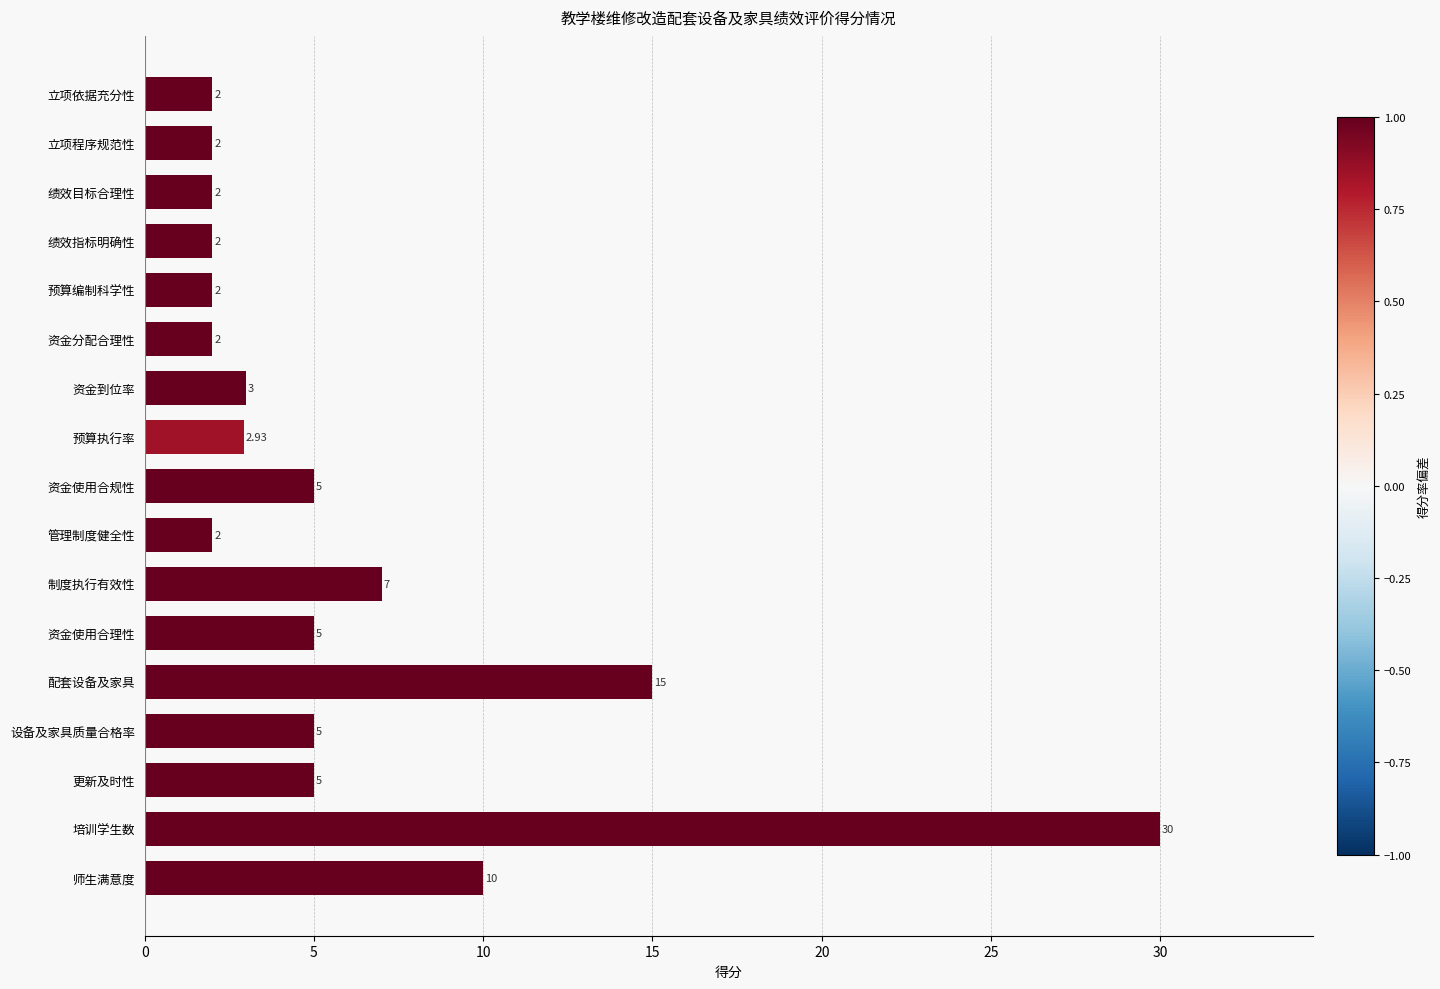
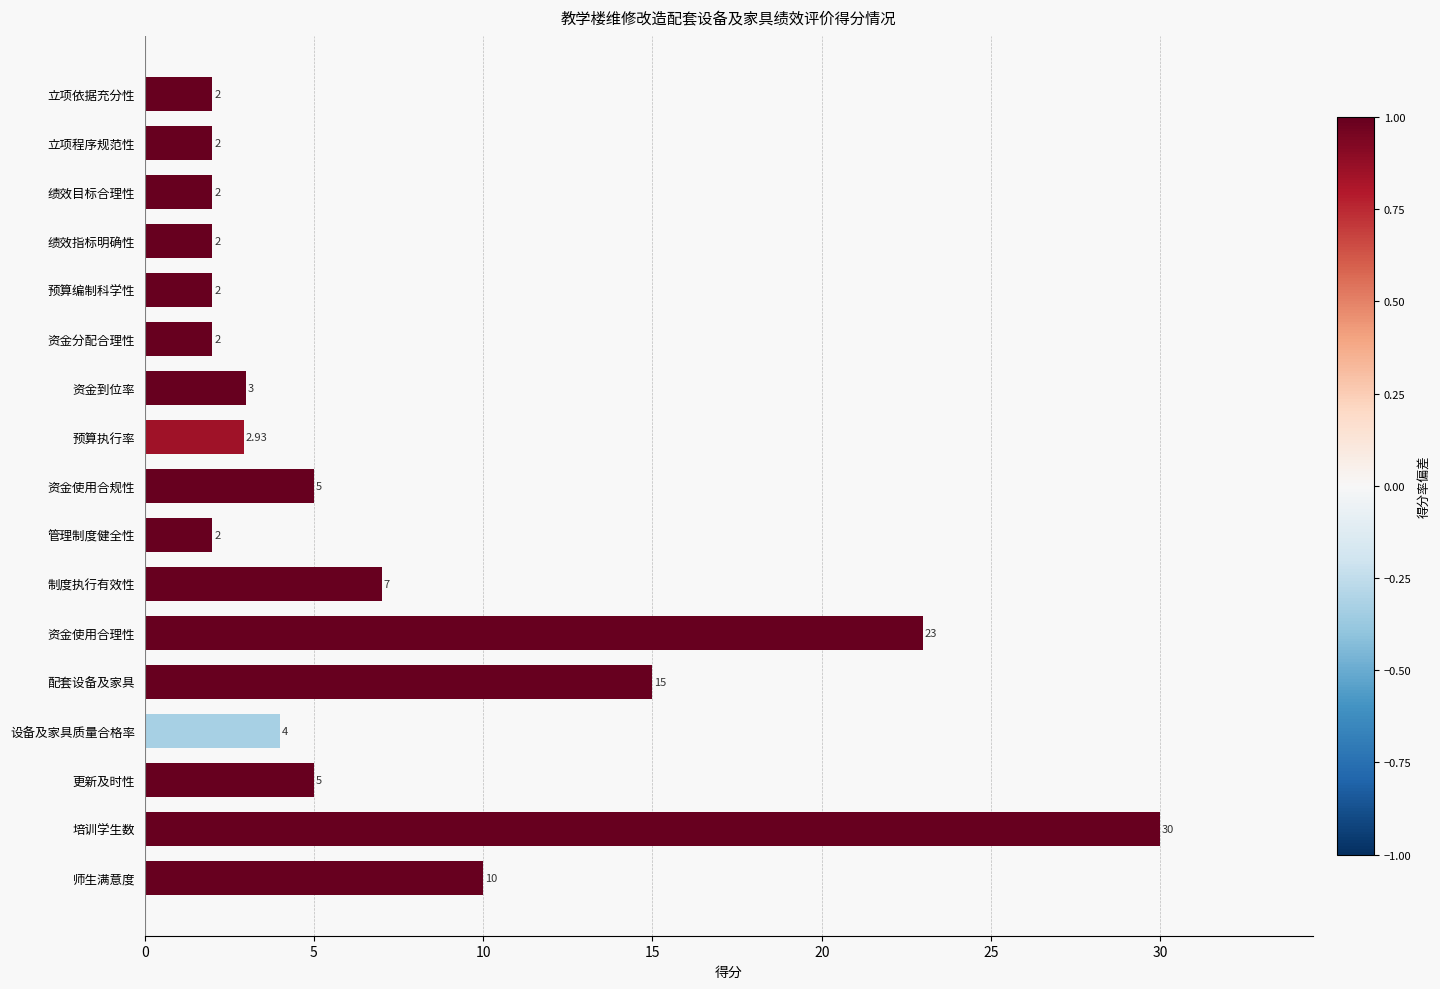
  {
    "立项依据充分性": 2,
    "立项程序规范性": 2,
    "绩效目标合理性": 2,
    "绩效指标明确性": 2,
    "预算编制科学性": 2,
    "资金分配合理性": 2,
    "资金到位率": 3,
    "预算执行率": 2.93,
    "资金使用合规性": 5,
    "管理制度健全性": 2,
    "制度执行有效性": 7,
-   "资金使用合理性": 5,
+   "资金使用合理性": 23,
    "配套设备及家具": 15,
-   "设备及家具质量合格率": 5,
+   "设备及家具质量合格率": 4,
    "更新及时性": 5,
    "培训学生数": 30,
    "师生满意度": 10
  }
